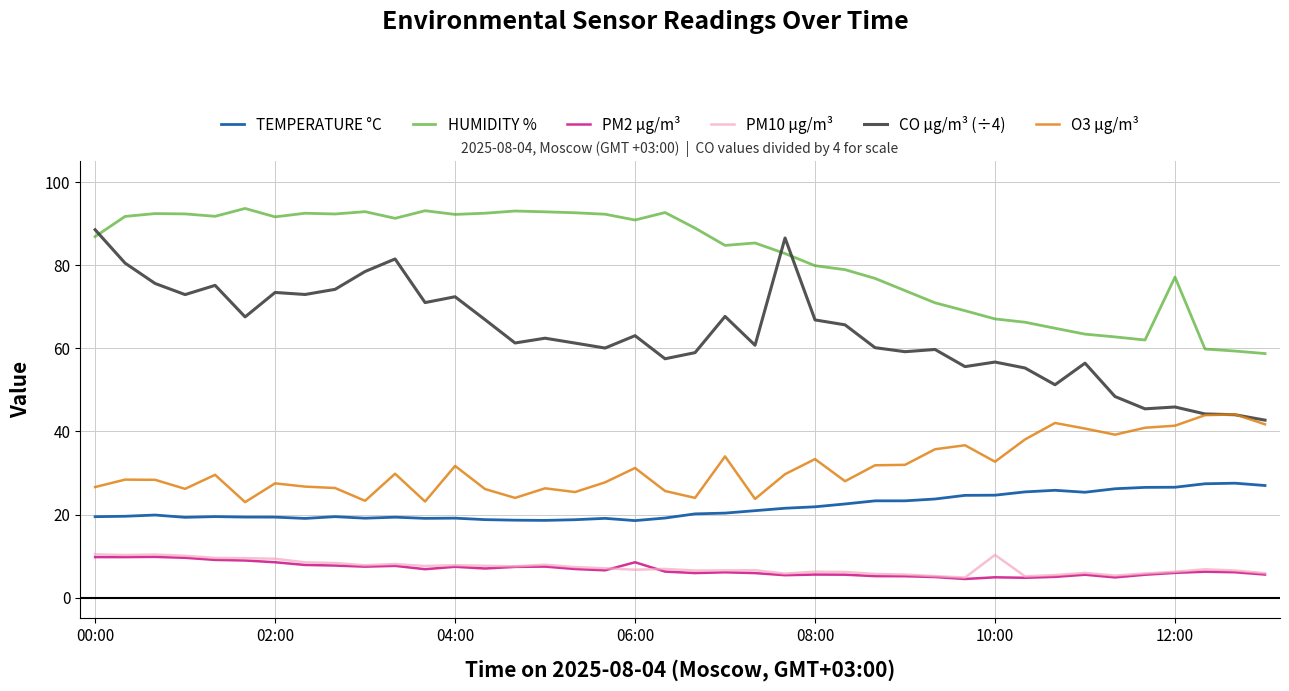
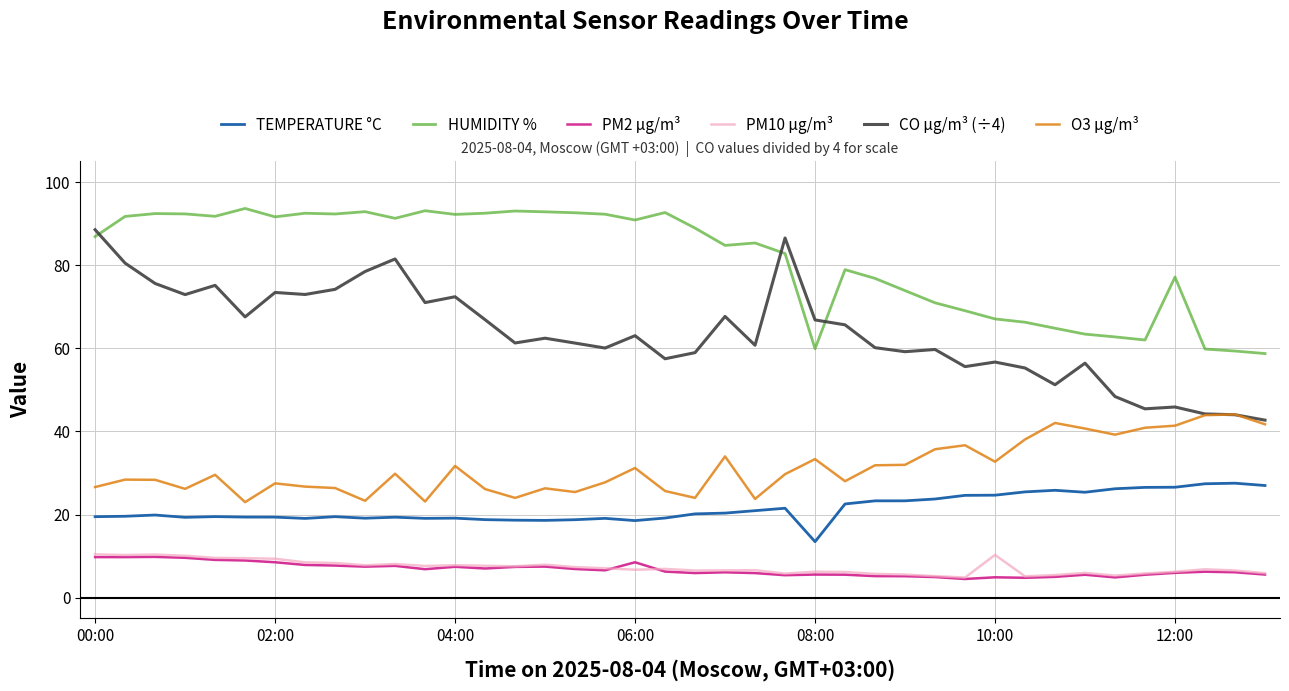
  {
    "TEMPERATURE °C": {
      "00:00": 19,
      "02:00": 19,
      "04:00": 19,
      "06:00": 19,
-     "08:00": 22,
+     "08:00": 13,
      "10:00": 25,
      "12:00": 27
    },
    "HUMIDITY %": {
      "00:00": 87,
      "02:00": 92,
      "04:00": 92,
      "06:00": 91,
-     "08:00": 80,
+     "08:00": 60,
      "10:00": 67,
      "12:00": 77
    },
    "PM2 µg/m³": {
      "00:00": 10,
      "02:00": 9,
      "06:00": 9,
      "08:00": 6,
      "10:00": 5
    },
    "PM10 µg/m³": {
      "00:00": 10,
      "02:00": 9,
      "06:00": 7,
      "08:00": 6,
      "10:00": 10
    },
    "CO µg/m³ (÷4)": {
      "00:00": 89,
      "02:00": 73,
      "04:00": 72,
      "06:00": 63,
      "08:00": 67,
      "10:00": 57,
      "12:00": 46
    },
    "O3 µg/m³": {
      "00:00": 27,
      "02:00": 28,
      "04:00": 32,
      "06:00": 31,
      "08:00": 33,
      "10:00": 33,
      "12:00": 41
    }
  }
